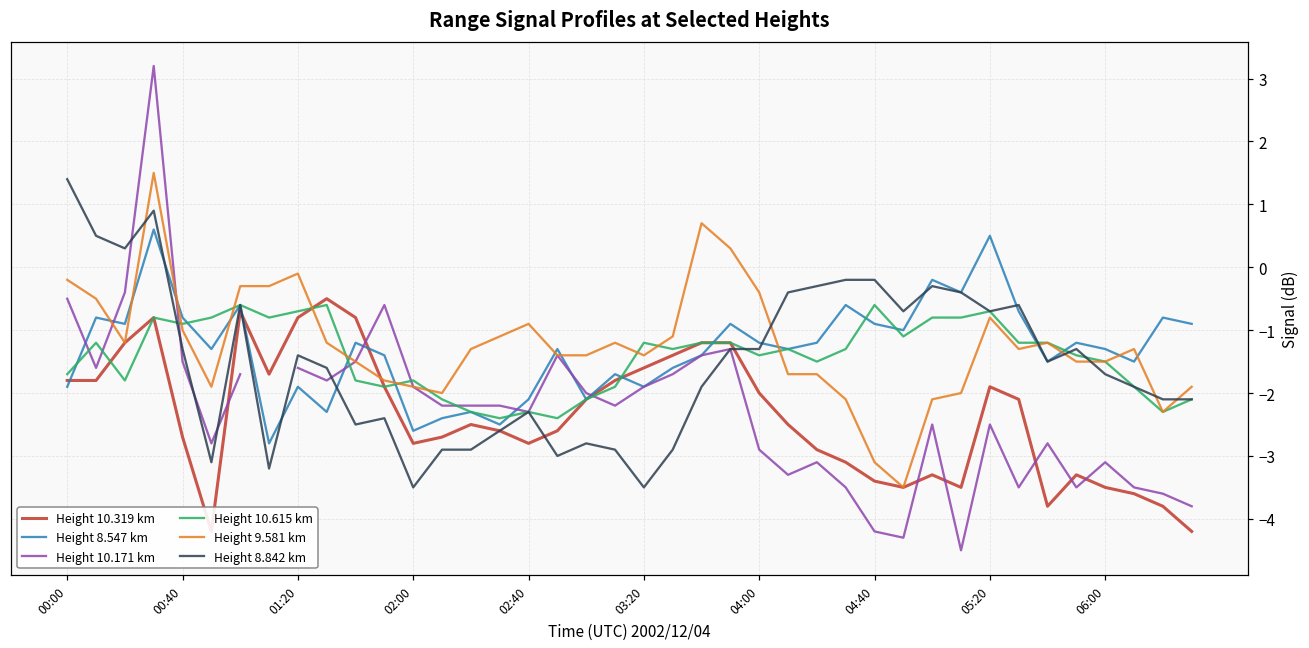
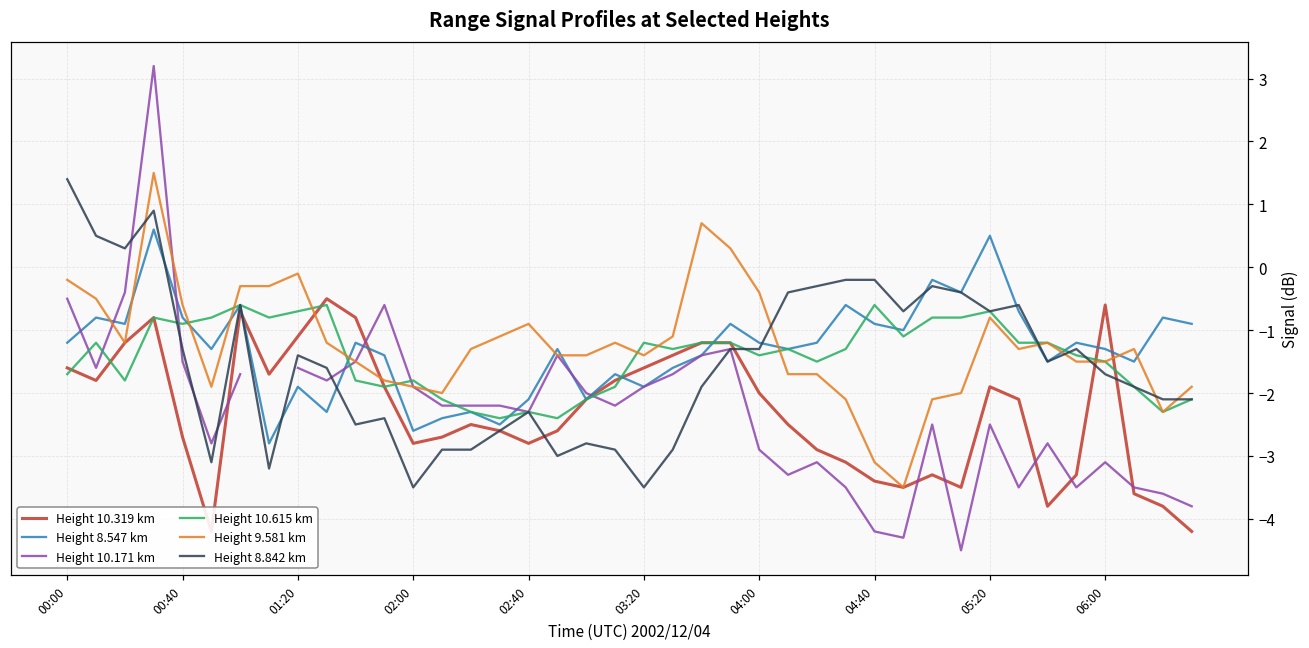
  {
    "Height 10.319 km": {
-     "00:00": -1.8,
+     "00:00": -1.6,
      "00:40": -2.7,
-     "01:20": -0.8,
+     "01:20": -1.1,
      "02:00": -2.8,
      "02:40": -2.8,
      "03:20": -1.6,
      "04:00": -2.0,
      "04:40": -3.4,
      "05:20": -1.9,
-     "06:00": -3.5
+     "06:00": -0.6
    },
    "Height 8.547 km": {
-     "00:00": -1.9,
+     "00:00": -1.2,
      "00:40": -0.8,
      "01:20": -1.9,
      "02:00": -2.6,
      "02:40": -2.1,
      "04:00": -1.2,
      "04:40": -0.9,
      "05:20": 0.5,
      "06:00": -1.3
    },
    "Height 10.171 km": {
      "00:00": -0.5,
      "00:40": -1.5,
      "01:20": -1.6,
      "04:00": -2.9,
      "04:40": -4.2,
      "05:20": -2.5,
      "06:00": -3.1
    },
    "Height 10.615 km": {
      "00:00": -1.7,
      "00:40": -0.9,
      "01:20": -0.7,
      "02:00": -1.8,
      "03:20": -1.2,
      "04:00": -1.4,
      "04:40": -0.6
    },
    "Height 9.581 km": {
      "00:00": -0.2,
-     "00:40": -1.0,
+     "00:40": -0.6,
      "01:20": -0.1,
      "02:40": -0.9,
      "03:20": -1.4,
      "04:00": -0.4,
      "04:40": -3.1,
      "05:20": -0.8
    },
    "Height 8.842 km": {
      "00:00": 1.4,
      "00:40": -1.3,
      "01:20": -1.4,
      "02:00": -3.5,
      "03:20": -3.5,
      "04:00": -1.3,
      "04:40": -0.2,
      "06:00": -1.7
    }
  }
